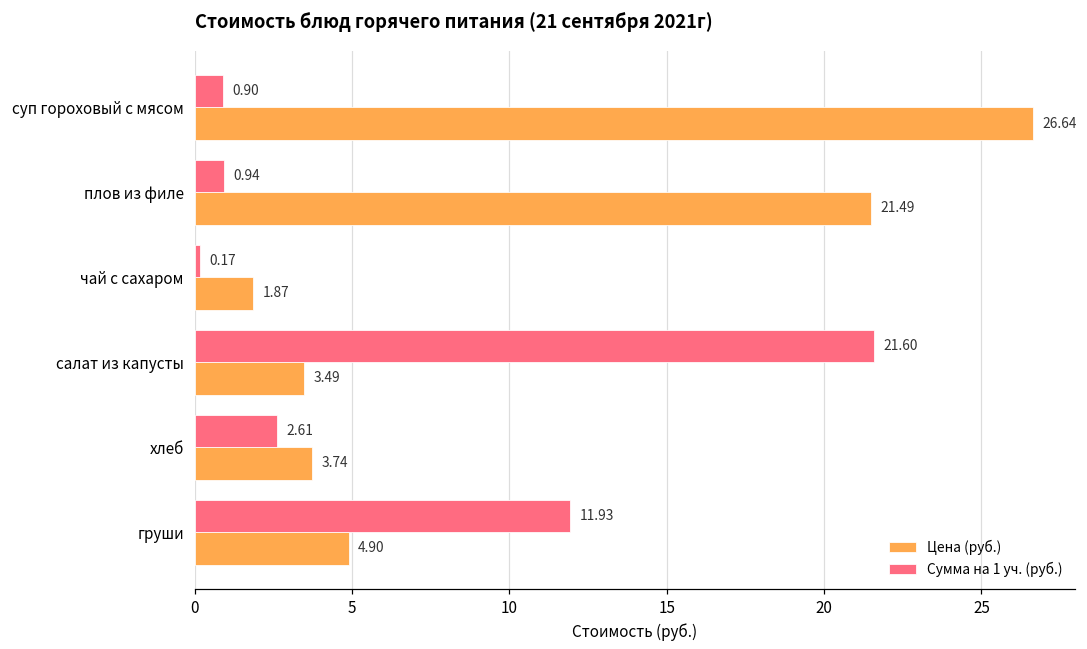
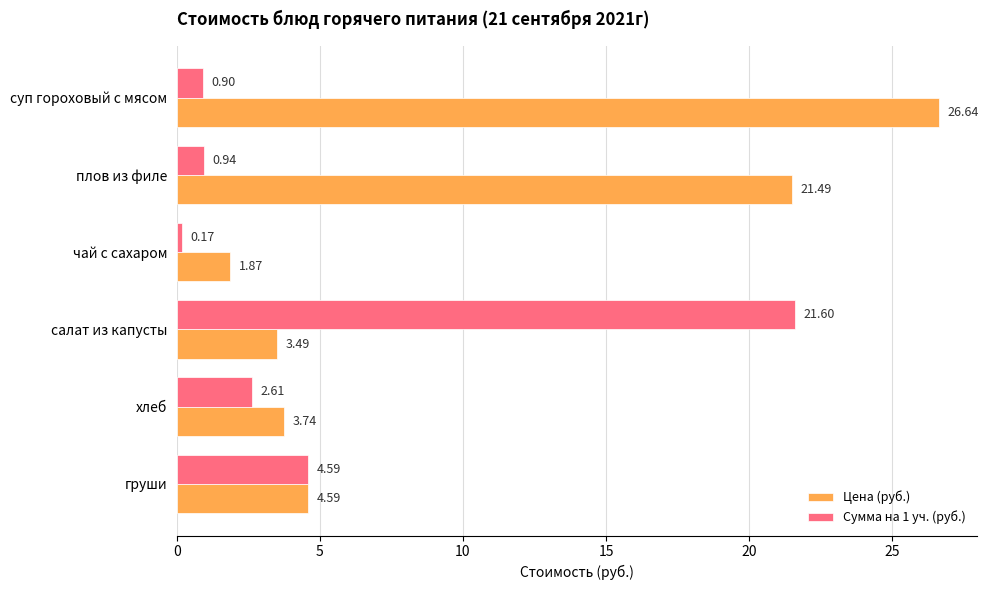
  {
    "Цена (руб.)": {
      "суп гороховый с мясом": 26.64,
      "плов из филе": 21.49,
      "чай с сахаром": 1.87,
      "салат из капусты": 3.49,
      "хлеб": 3.74,
-     "груши": 4.90
+     "груши": 4.59
    },
    "Сумма на 1 уч. (руб.)": {
      "суп гороховый с мясом": 0.90,
      "плов из филе": 0.94,
      "чай с сахаром": 0.17,
      "салат из капусты": 21.60,
      "хлеб": 2.61,
-     "груши": 11.93
+     "груши": 4.59
    }
  }
